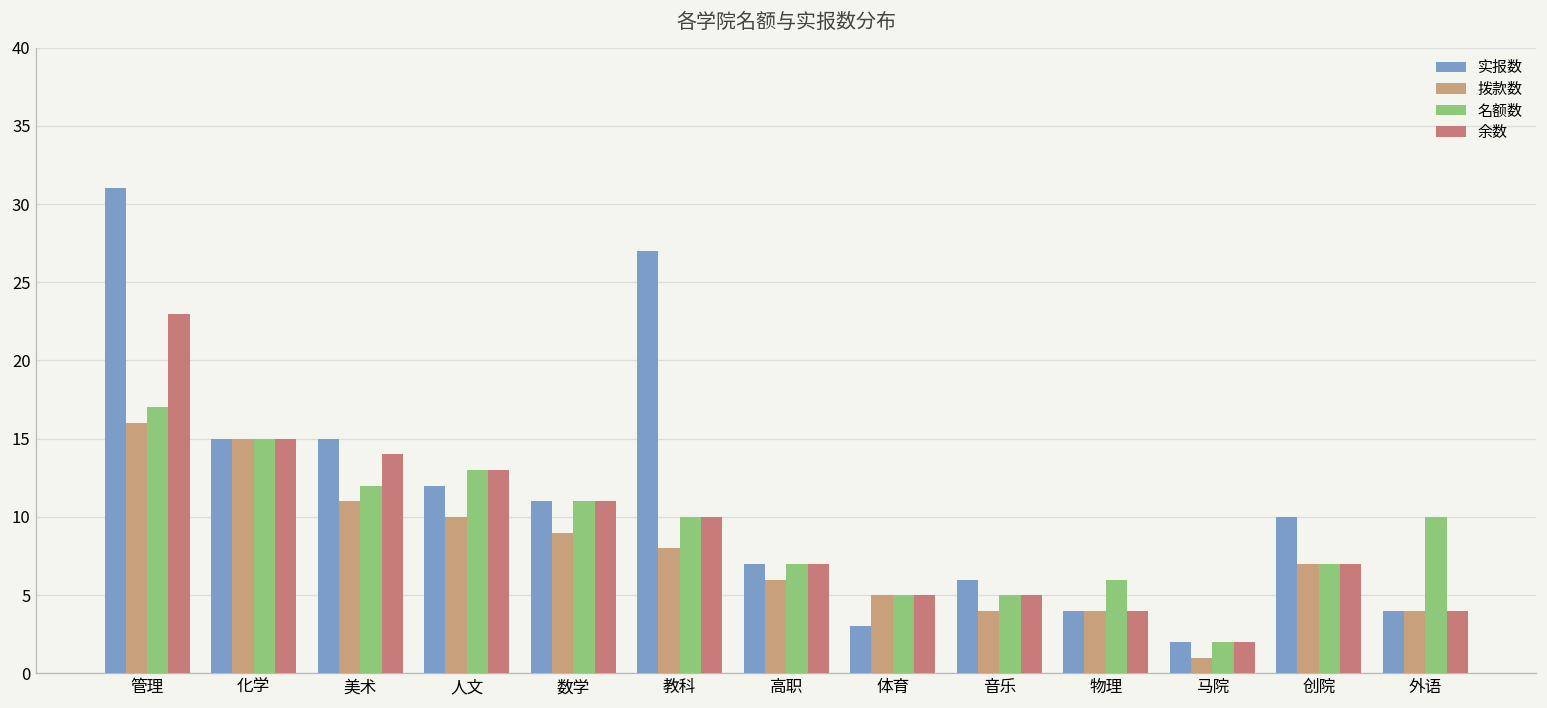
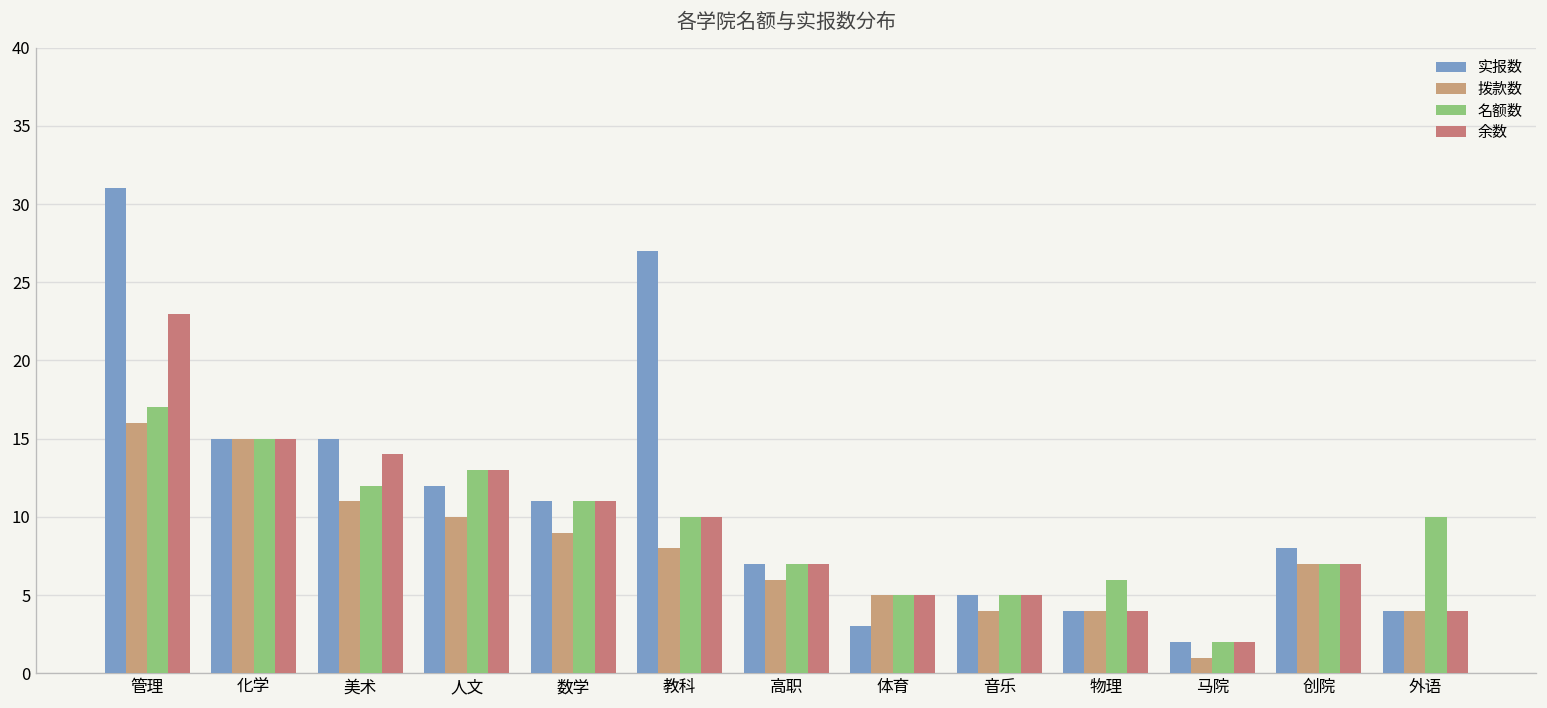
  {
    "实报数": {
      "管理": 31,
      "化学": 15,
      "美术": 15,
      "人文": 12,
      "数学": 11,
      "教科": 27,
      "高职": 7,
      "体育": 3,
-     "音乐": 6,
+     "音乐": 5,
      "物理": 4,
      "马院": 2,
-     "创院": 10,
+     "创院": 8,
      "外语": 4
    },
    "名额数": {
      "管理": 17,
      "化学": 15,
      "美术": 12,
      "人文": 13,
      "数学": 11,
      "教科": 10,
      "高职": 7,
      "体育": 5,
      "音乐": 5,
      "物理": 6,
      "马院": 2,
      "创院": 7,
      "外语": 10
    }
  }
